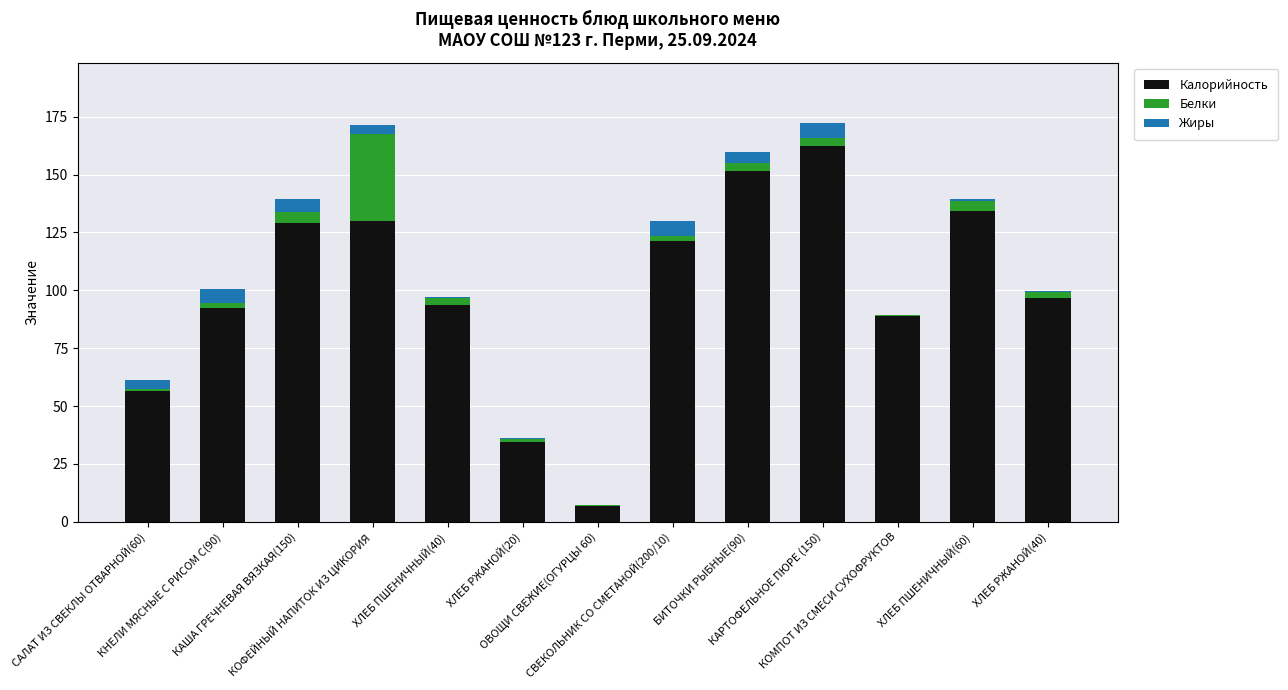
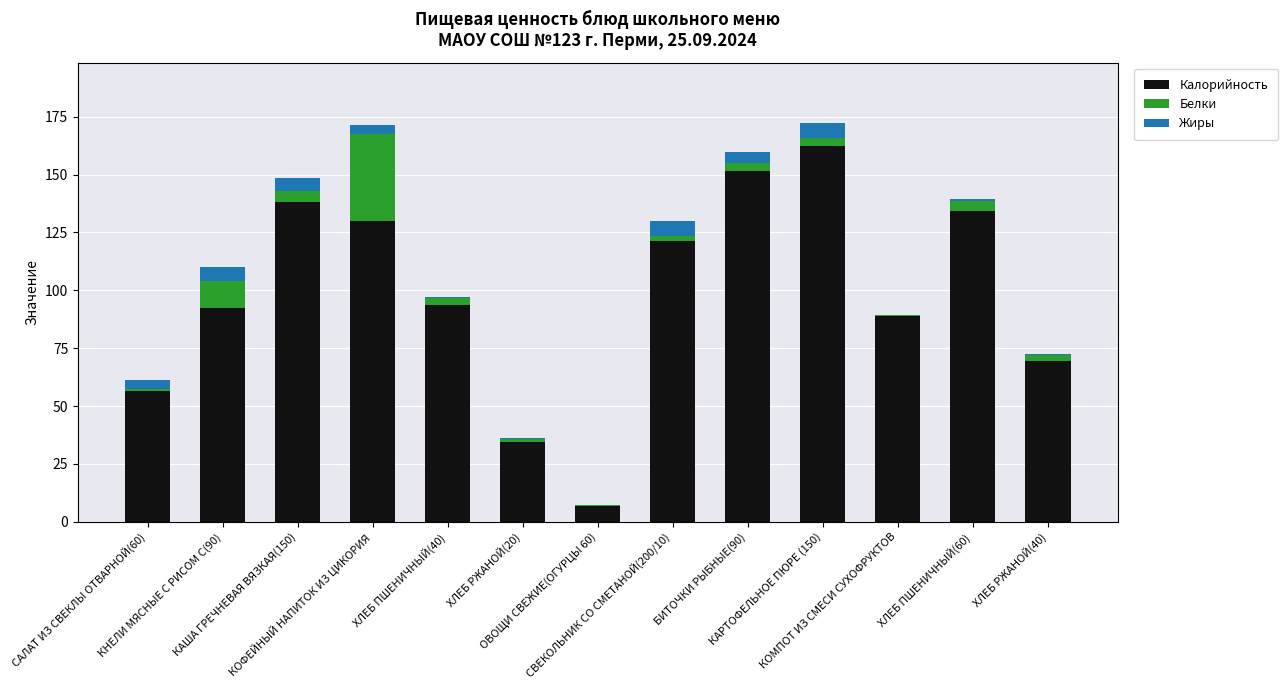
  {
    "Калорийность": {
      "САЛАТ ИЗ СВЕКЛЫ ОТВАРНОЙ(60)": 57,
      "КНЕЛИ МЯСНЫЕ С РИСОМ С(90)": 92,
-     "КАША ГРЕЧНЕВАЯ ВЯЗКАЯ(150)": 129,
+     "КАША ГРЕЧНЕВАЯ ВЯЗКАЯ(150)": 138,
      "КОФЕЙНЫЙ НАПИТОК ИЗ ЦИКОРИЯ": 130,
      "ХЛЕБ ПШЕНИЧНЫЙ(40)": 94,
      "ХЛЕБ РЖАНОЙ(20)": 35,
      "ОВОЩИ СВЕЖИЕ(ОГУРЦЫ 60)": 7,
      "СВЕКОЛЬНИК СО СМЕТАНОЙ(200/10)": 122,
      "БИТОЧКИ РЫБНЫЕ(90)": 152,
      "КАРТОФЕЛЬНОЕ ПЮРЕ (150)": 163,
      "КОМПОТ ИЗ СМЕСИ СУХОФРУКТОВ": 89,
      "ХЛЕБ ПШЕНИЧНЫЙ(60)": 134,
-     "ХЛЕБ РЖАНОЙ(40)": 97
+     "ХЛЕБ РЖАНОЙ(40)": 69
    },
    "Белки": {
-     "КНЕЛИ МЯСНЫЕ С РИСОМ С(90)": 2,
+     "КНЕЛИ МЯСНЫЕ С РИСОМ С(90)": 12,
      "КАША ГРЕЧНЕВАЯ ВЯЗКАЯ(150)": 5,
      "КОФЕЙНЫЙ НАПИТОК ИЗ ЦИКОРИЯ": 38,
      "ХЛЕБ ПШЕНИЧНЫЙ(40)": 3,
      "ХЛЕБ РЖАНОЙ(20)": 1,
      "СВЕКОЛЬНИК СО СМЕТАНОЙ(200/10)": 2,
      "БИТОЧКИ РЫБНЫЕ(90)": 3,
      "КАРТОФЕЛЬНОЕ ПЮРЕ (150)": 3,
      "ХЛЕБ ПШЕНИЧНЫЙ(60)": 5,
      "ХЛЕБ РЖАНОЙ(40)": 3
    },
    "Жиры": {
      "САЛАТ ИЗ СВЕКЛЫ ОТВАРНОЙ(60)": 4,
      "КНЕЛИ МЯСНЫЕ С РИСОМ С(90)": 6,
      "КАША ГРЕЧНЕВАЯ ВЯЗКАЯ(150)": 6,
      "КОФЕЙНЫЙ НАПИТОК ИЗ ЦИКОРИЯ": 4,
      "СВЕКОЛЬНИК СО СМЕТАНОЙ(200/10)": 6,
      "БИТОЧКИ РЫБНЫЕ(90)": 5,
      "КАРТОФЕЛЬНОЕ ПЮРЕ (150)": 7
    }
  }
